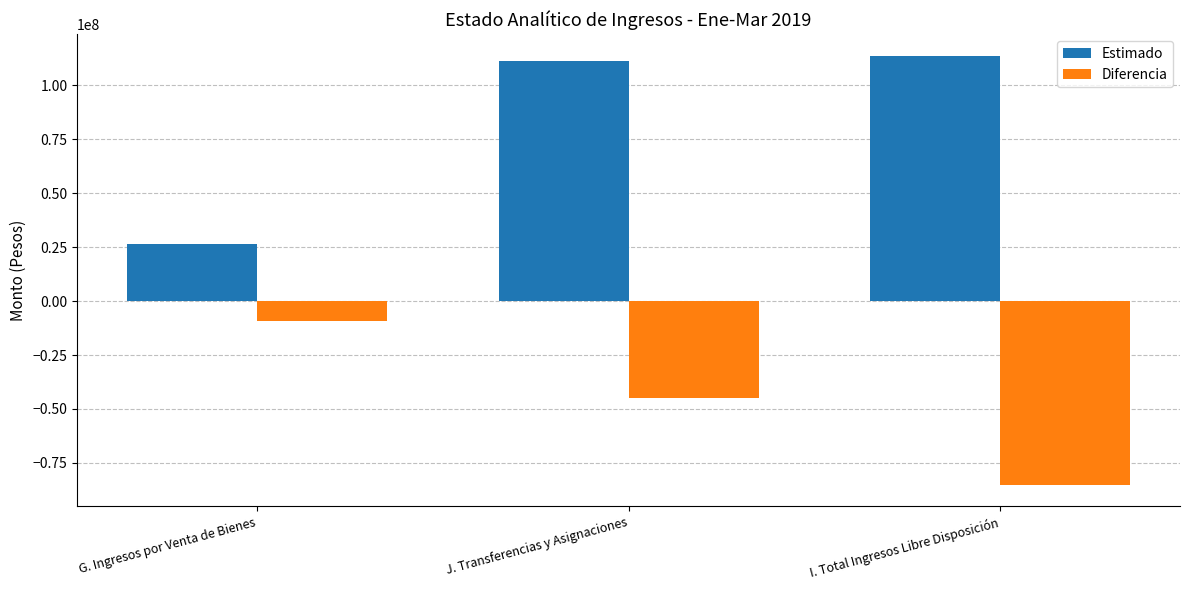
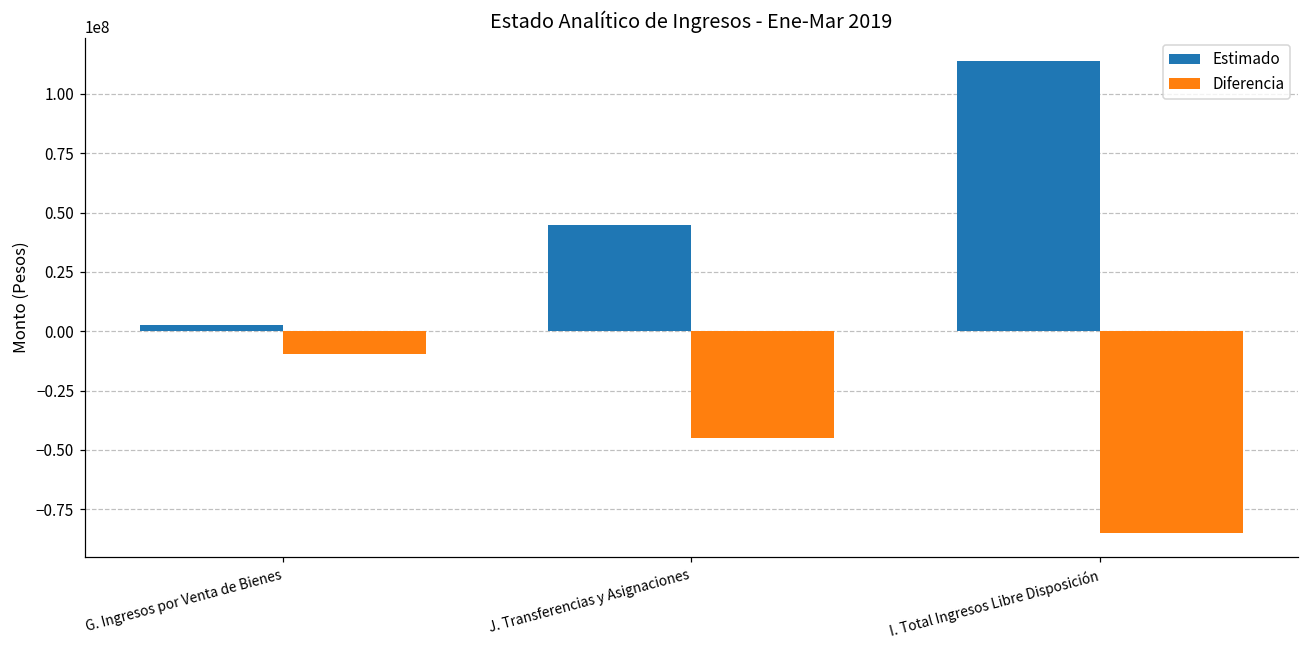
  {
    "Estimado": {
-     "G. Ingresos por Venta de Bienes": 26000000,
-     "J. Transferencias y Asignaciones": 111000000,
+     "G. Ingresos por Venta de Bienes": 3000000,
+     "J. Transferencias y Asignaciones": 45000000,
      "I. Total Ingresos Libre Disposición": 114000000
    },
    "Diferencia": {
      "G. Ingresos por Venta de Bienes": -9000000,
      "J. Transferencias y Asignaciones": -45000000,
      "I. Total Ingresos Libre Disposición": -85000000
    }
  }
